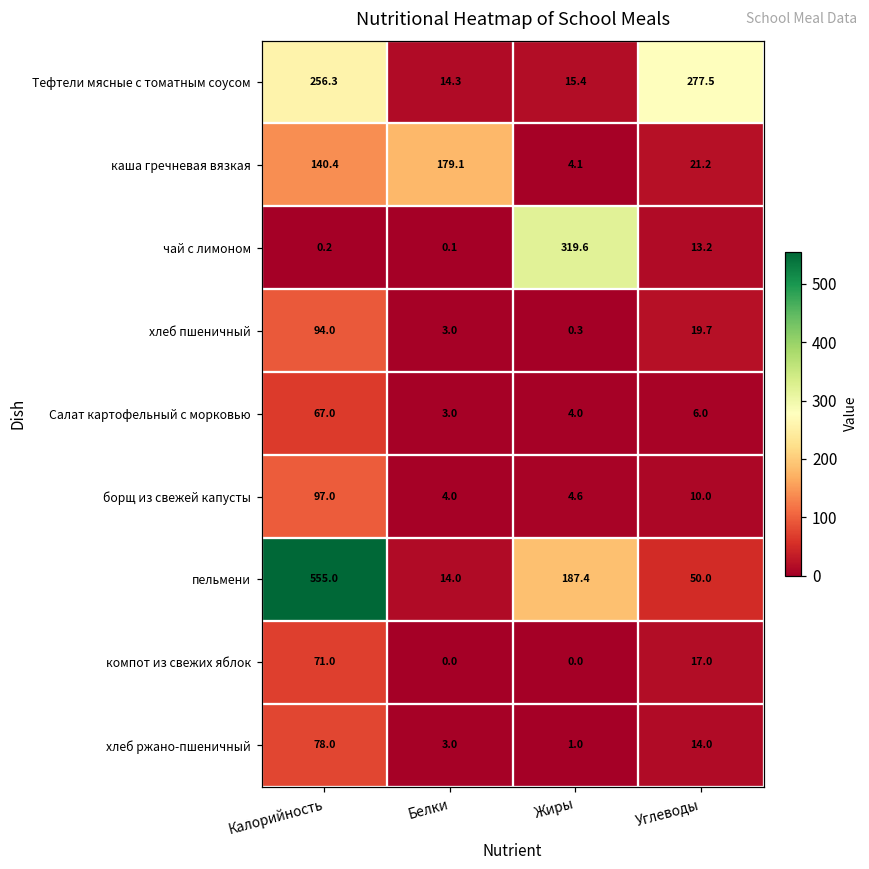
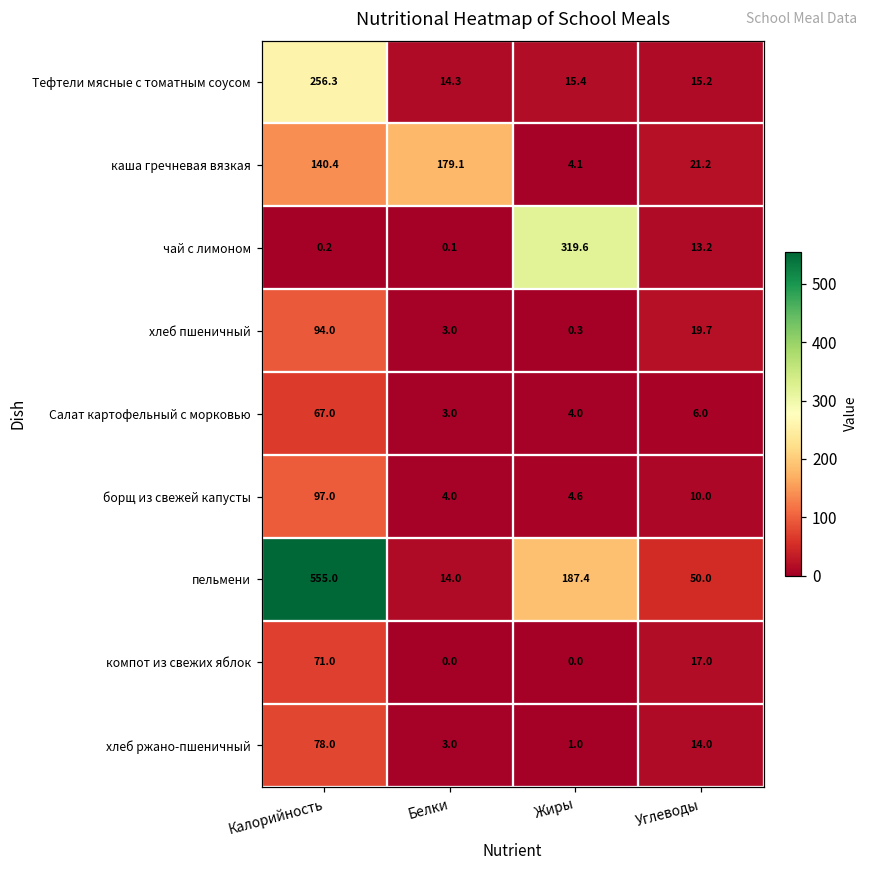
  {
    "Тефтели мясные с томатным соусом": {
      "Калорийность": 256.3,
      "Белки": 14.3,
      "Жиры": 15.4,
-     "Углеводы": 277.5
+     "Углеводы": 15.2
    },
    "каша гречневая вязкая": {
      "Калорийность": 140.4,
      "Белки": 179.1,
      "Жиры": 4.1,
      "Углеводы": 21.2
    },
    "чай с лимоном": {
      "Калорийность": 0.2,
      "Белки": 0.1,
      "Жиры": 319.6,
      "Углеводы": 13.2
    },
    "хлеб пшеничный": {
      "Калорийность": 94.0,
      "Белки": 3.0,
      "Жиры": 0.3,
      "Углеводы": 19.7
    },
    "Салат картофельный с морковью": {
      "Калорийность": 67.0,
      "Белки": 3.0,
      "Жиры": 4.0,
      "Углеводы": 6.0
    },
    "борщ из свежей капусты": {
      "Калорийность": 97.0,
      "Белки": 4.0,
      "Жиры": 4.6,
      "Углеводы": 10.0
    },
    "пельмени": {
      "Калорийность": 555.0,
      "Белки": 14.0,
      "Жиры": 187.4,
      "Углеводы": 50.0
    },
    "компот из свежих яблок": {
      "Калорийность": 71.0,
      "Белки": 0.0,
      "Жиры": 0.0,
      "Углеводы": 17.0
    },
    "хлеб ржано-пшеничный": {
      "Калорийность": 78.0,
      "Белки": 3.0,
      "Жиры": 1.0,
      "Углеводы": 14.0
    }
  }
